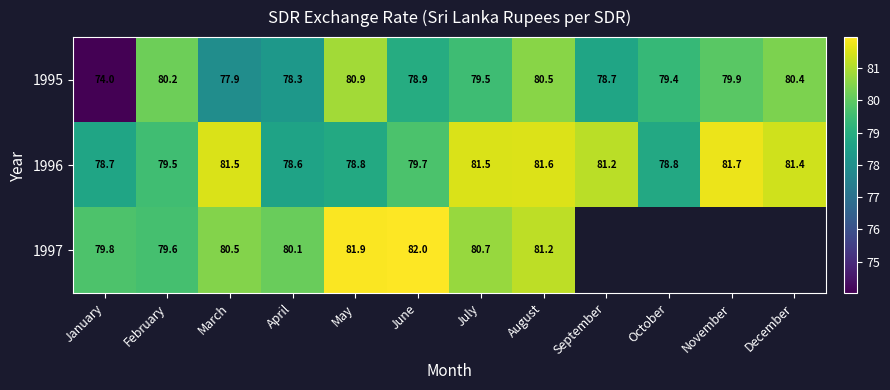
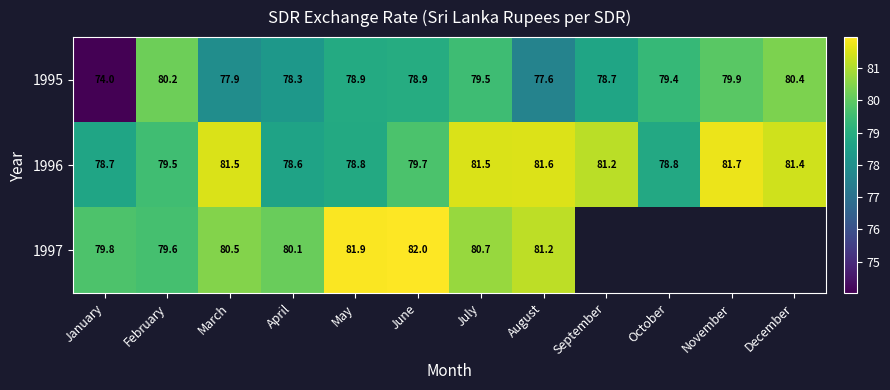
  {
    "1995": {
      "January": 74.0,
      "February": 80.2,
      "March": 77.9,
      "April": 78.3,
-     "May": 80.9,
+     "May": 78.9,
      "June": 78.9,
      "July": 79.5,
-     "August": 80.5,
+     "August": 77.6,
      "September": 78.7,
      "October": 79.4,
      "November": 79.9,
      "December": 80.4
    },
    "1996": {
      "January": 78.7,
      "February": 79.5,
      "March": 81.5,
      "April": 78.6,
      "May": 78.8,
      "June": 79.7,
      "July": 81.5,
      "August": 81.6,
      "September": 81.2,
      "October": 78.8,
      "November": 81.7,
      "December": 81.4
    },
    "1997": {
      "January": 79.8,
      "February": 79.6,
      "March": 80.5,
      "April": 80.1,
      "May": 81.9,
      "June": 82.0,
      "July": 80.7,
      "August": 81.2
    }
  }
